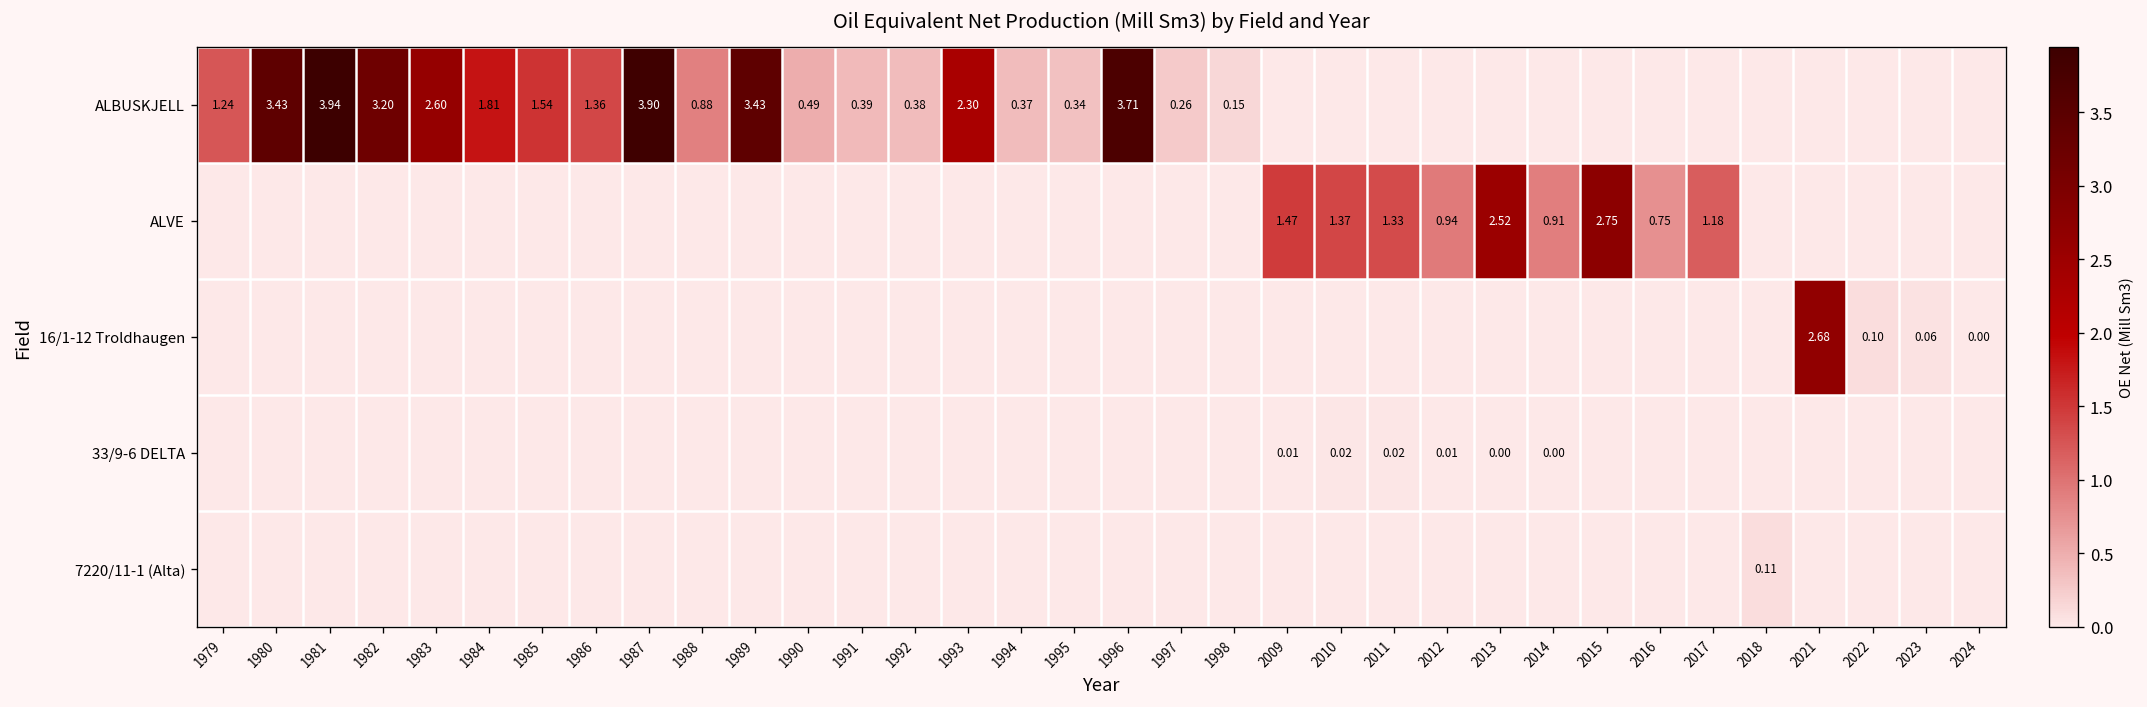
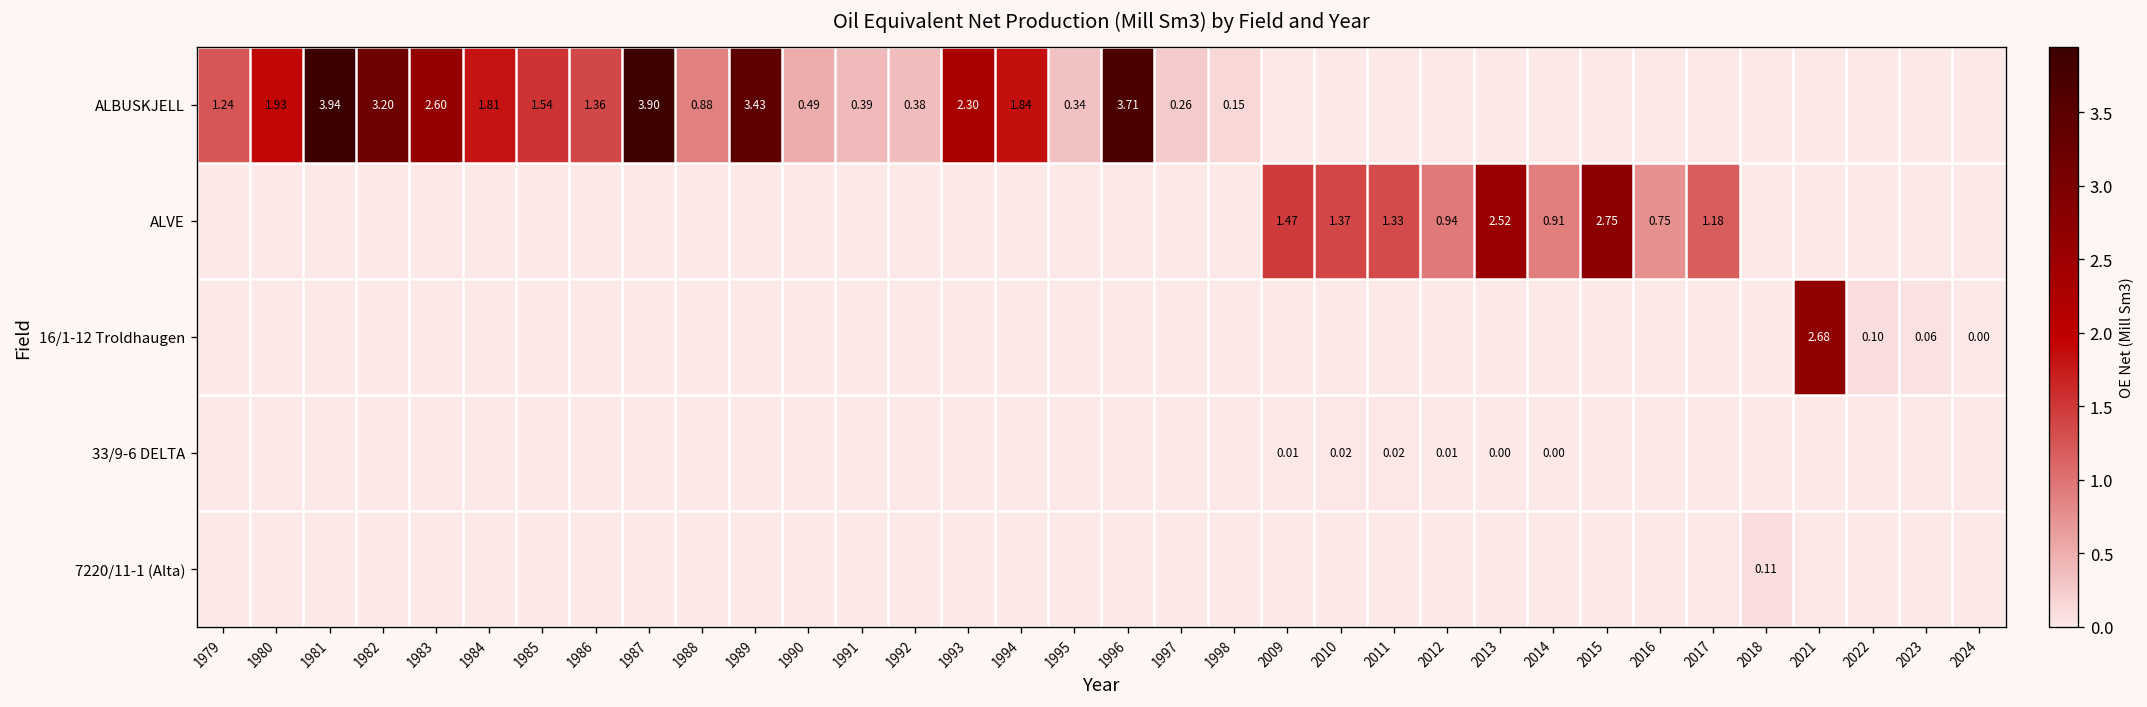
  {
    "ALBUSKJELL": {
      "1979": 1.24,
-     "1980": 3.43,
+     "1980": 1.93,
      "1981": 3.94,
      "1982": 3.20,
      "1983": 2.60,
      "1984": 1.81,
      "1985": 1.54,
      "1986": 1.36,
      "1987": 3.90,
      "1988": 0.88,
      "1989": 3.43,
      "1990": 0.49,
      "1991": 0.39,
      "1992": 0.38,
      "1993": 2.30,
-     "1994": 0.37,
+     "1994": 1.84,
      "1995": 0.34,
      "1996": 3.71,
      "1997": 0.26,
      "1998": 0.15
    },
    "ALVE": {
      "2009": 1.47,
      "2010": 1.37,
      "2011": 1.33,
      "2012": 0.94,
      "2013": 2.52,
      "2014": 0.91,
      "2015": 2.75,
      "2016": 0.75,
      "2017": 1.18
    },
    "16/1-12 Troldhaugen": {
      "2021": 2.68,
      "2022": 0.10,
      "2023": 0.06,
      "2024": 0.00
    },
    "33/9-6 DELTA": {
      "2009": 0.01,
      "2010": 0.02,
      "2011": 0.02,
      "2012": 0.01,
      "2013": 0.00,
      "2014": 0.00
    },
    "7220/11-1 (Alta)": {
      "2018": 0.11
    }
  }
